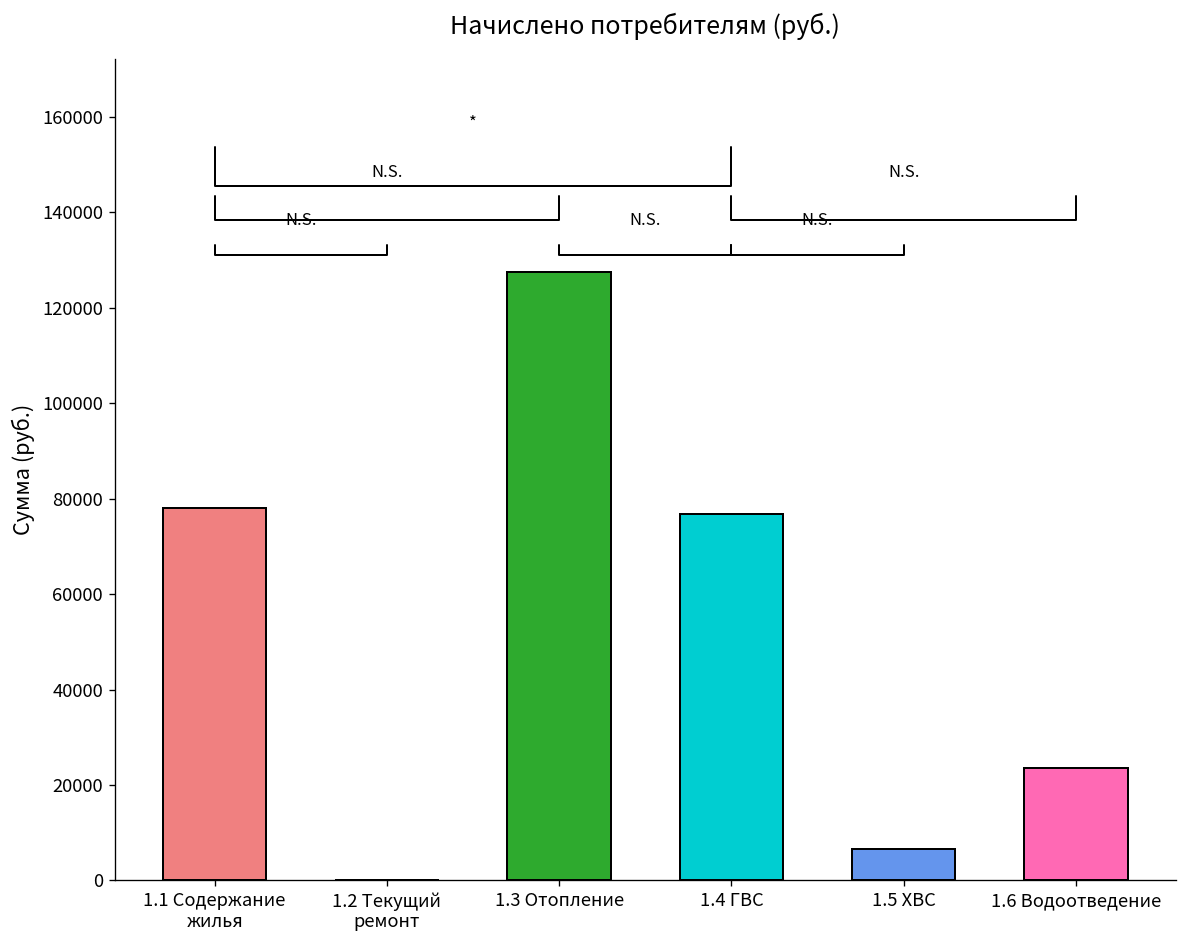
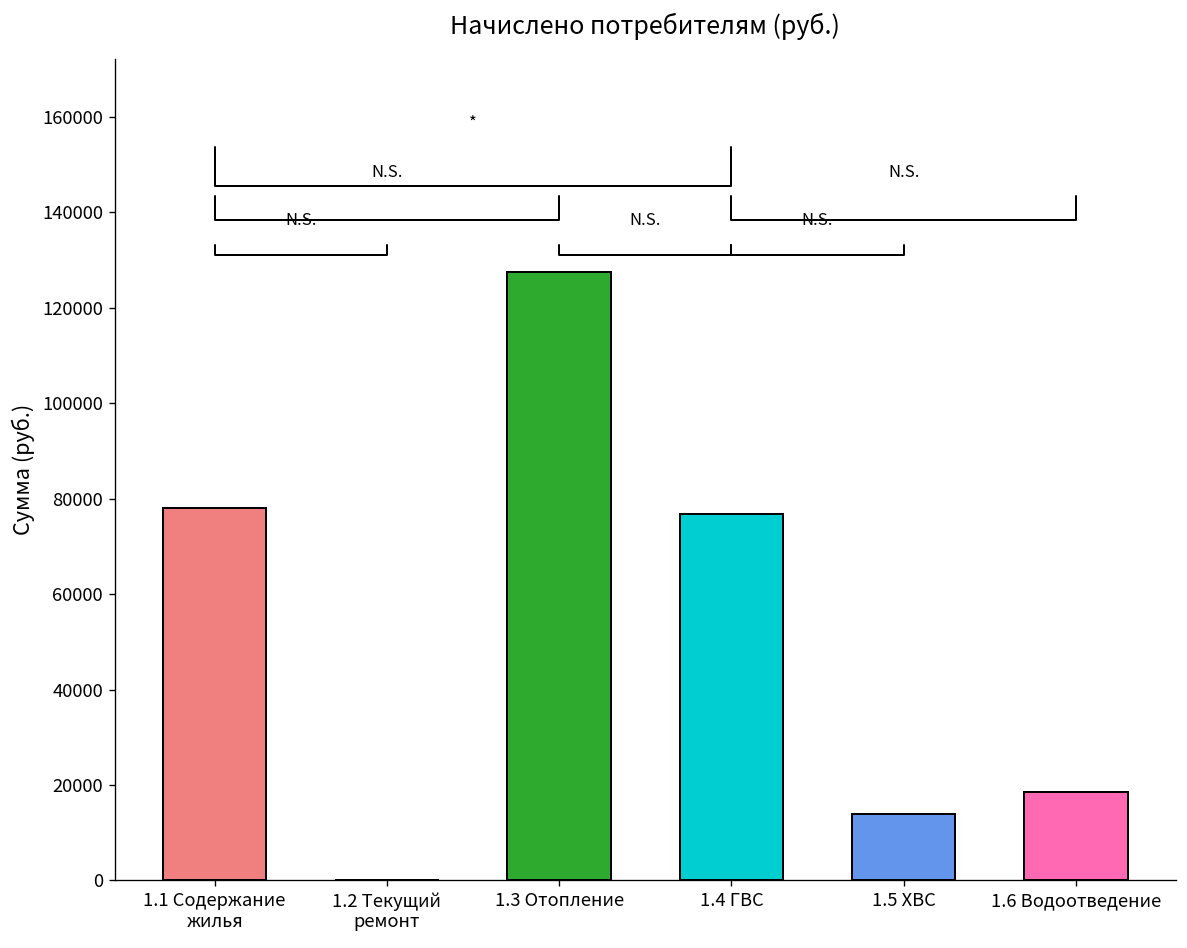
  {
    "1.1 Содержание жилья": 78000,
    "1.2 Текущий ремонт": 0,
    "1.3 Отопление": 127000,
    "1.4 ГВС": 77000,
-   "1.5 ХВС": 7000,
-   "1.6 Водоотведение": 24000
+   "1.5 ХВС": 14000,
+   "1.6 Водоотведение": 18000
  }
